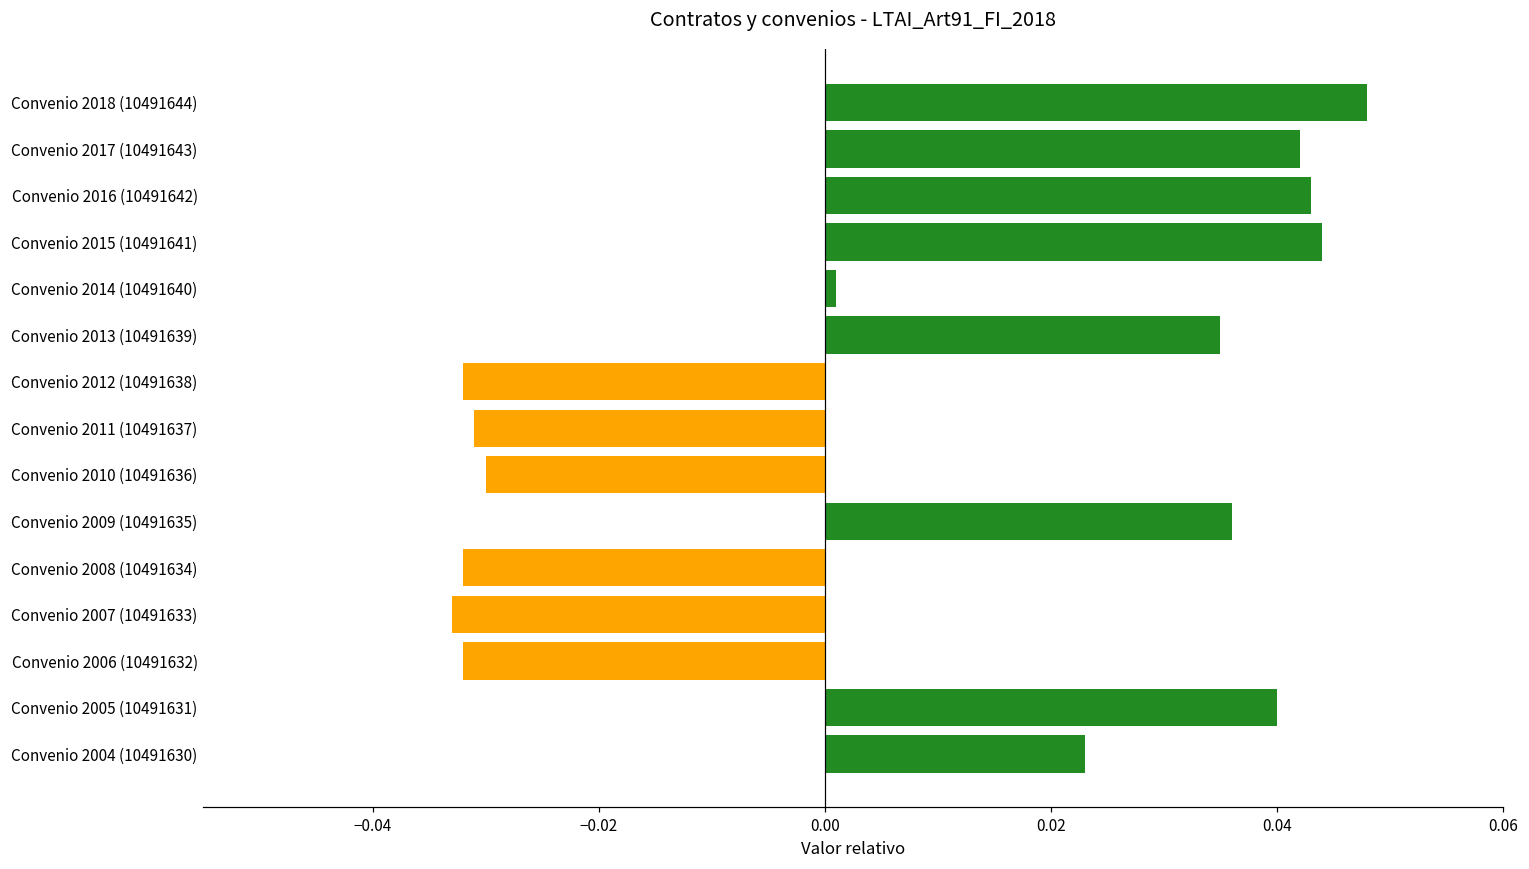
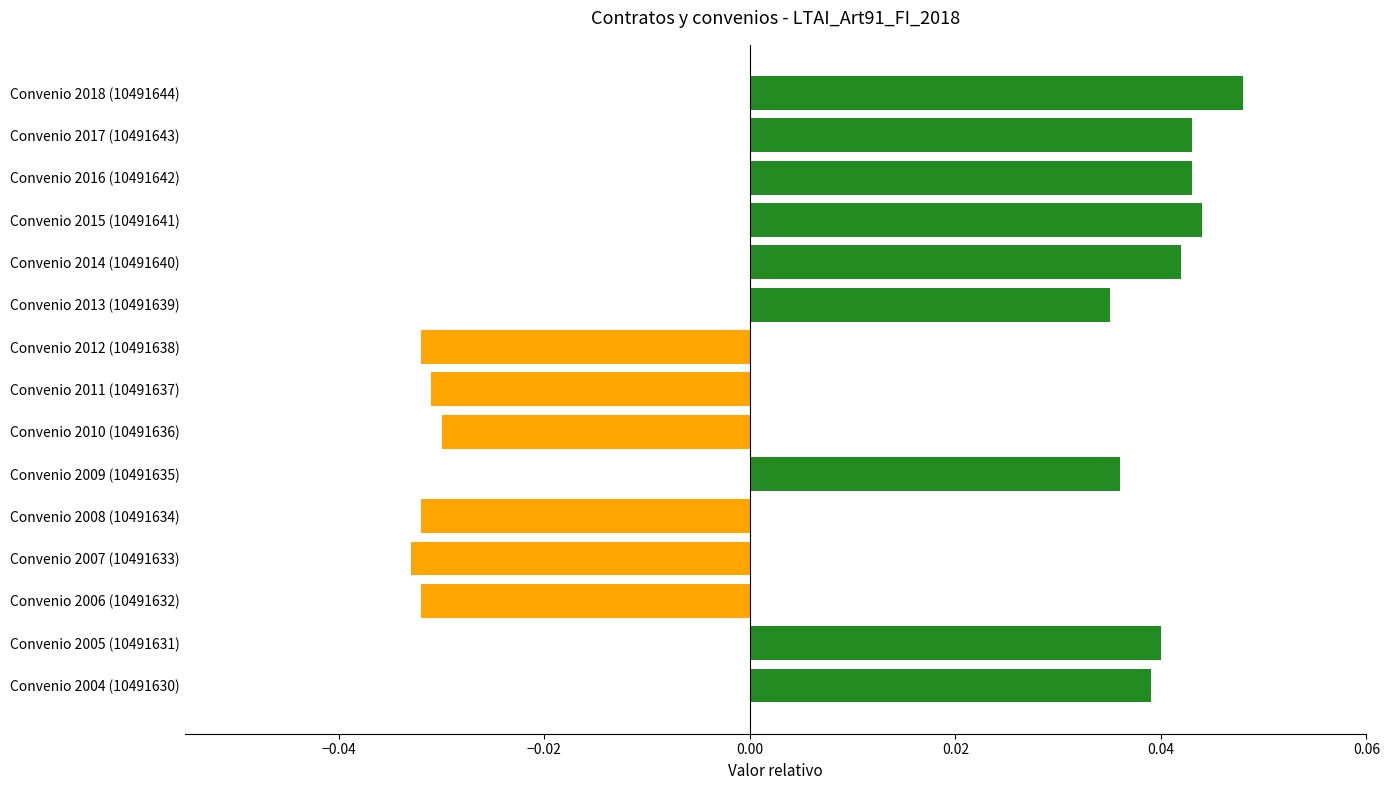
  {
    "Convenio 2018 (10491644)": 0.048,
-   "Convenio 2017 (10491643)": 0.042,
+   "Convenio 2017 (10491643)": 0.043,
    "Convenio 2016 (10491642)": 0.043,
    "Convenio 2015 (10491641)": 0.044,
-   "Convenio 2014 (10491640)": 0.001,
+   "Convenio 2014 (10491640)": 0.042,
    "Convenio 2013 (10491639)": 0.035,
    "Convenio 2012 (10491638)": -0.032,
    "Convenio 2011 (10491637)": -0.031,
    "Convenio 2010 (10491636)": -0.030,
    "Convenio 2009 (10491635)": 0.036,
    "Convenio 2008 (10491634)": -0.032,
    "Convenio 2007 (10491633)": -0.033,
    "Convenio 2006 (10491632)": -0.032,
    "Convenio 2005 (10491631)": 0.040,
-   "Convenio 2004 (10491630)": 0.023
+   "Convenio 2004 (10491630)": 0.039
  }
